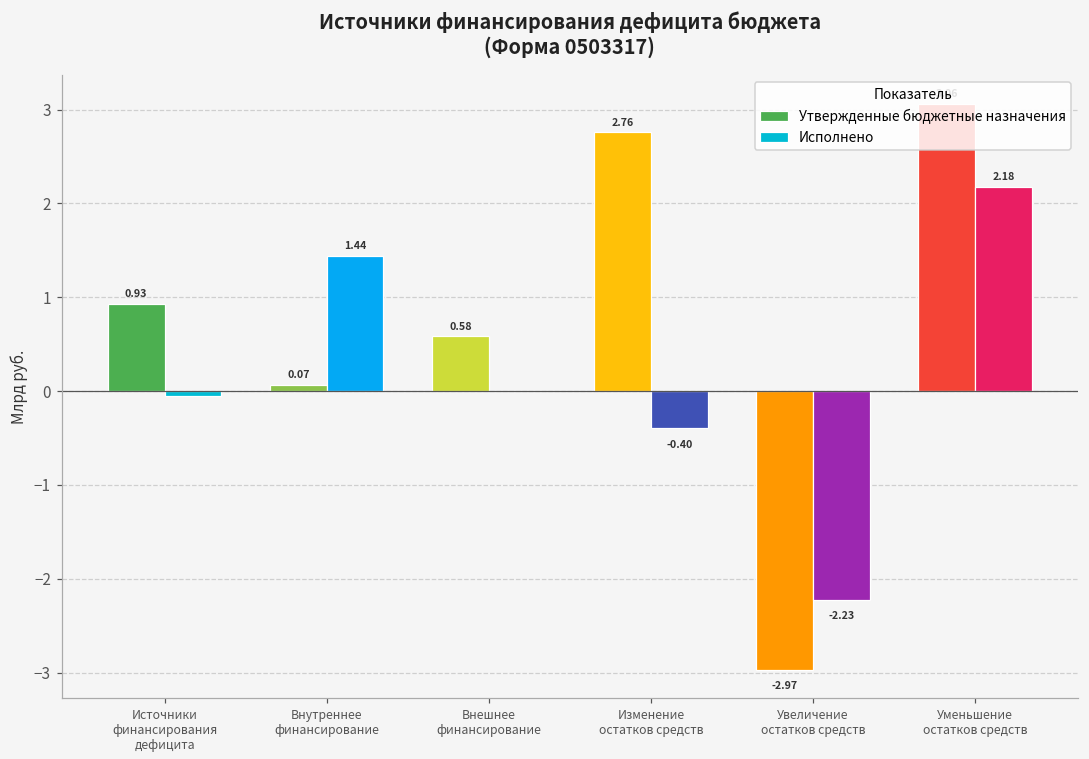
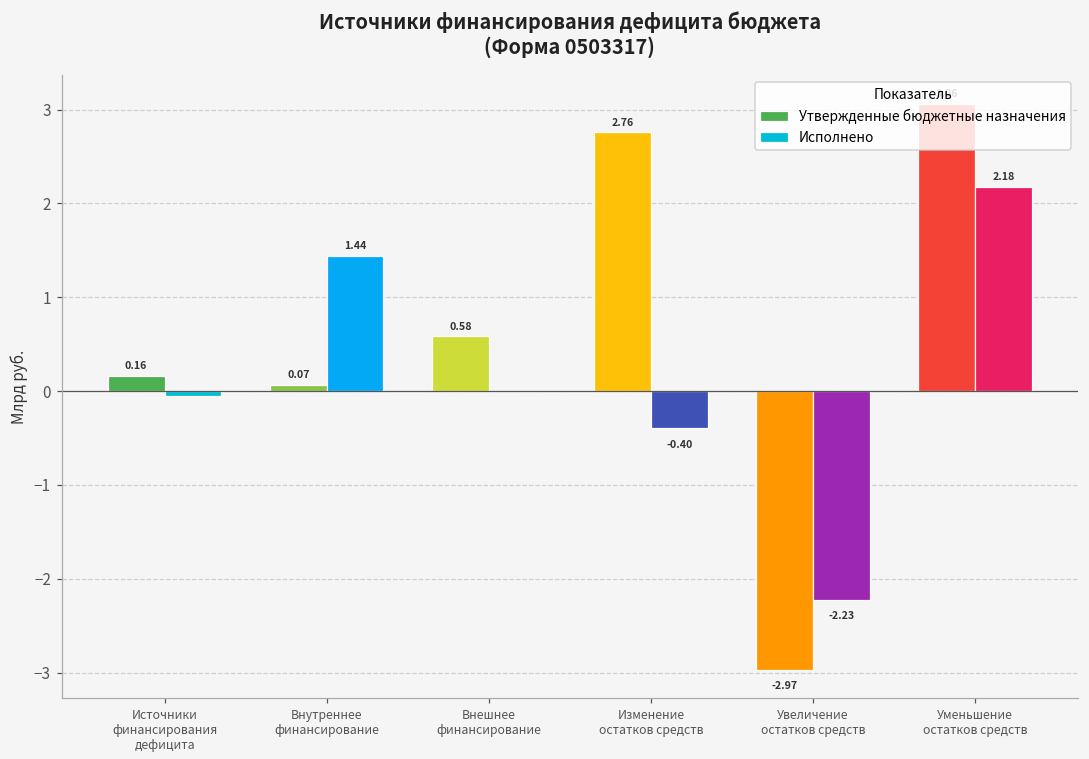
  {
    "Утвержденные бюджетные назначения": {
-     "Источники финансирования дефицита": 0.93,
+     "Источники финансирования дефицита": 0.16,
      "Внутреннее финансирование": 0.07,
      "Внешнее финансирование": 0.58,
      "Изменение остатков средств": 2.76,
      "Увеличение остатков средств": -2.97
    },
    "Исполнено": {
      "Внутреннее финансирование": 1.44,
      "Изменение остатков средств": -0.40,
      "Увеличение остатков средств": -2.23,
      "Уменьшение остатков средств": 2.18
    }
  }
